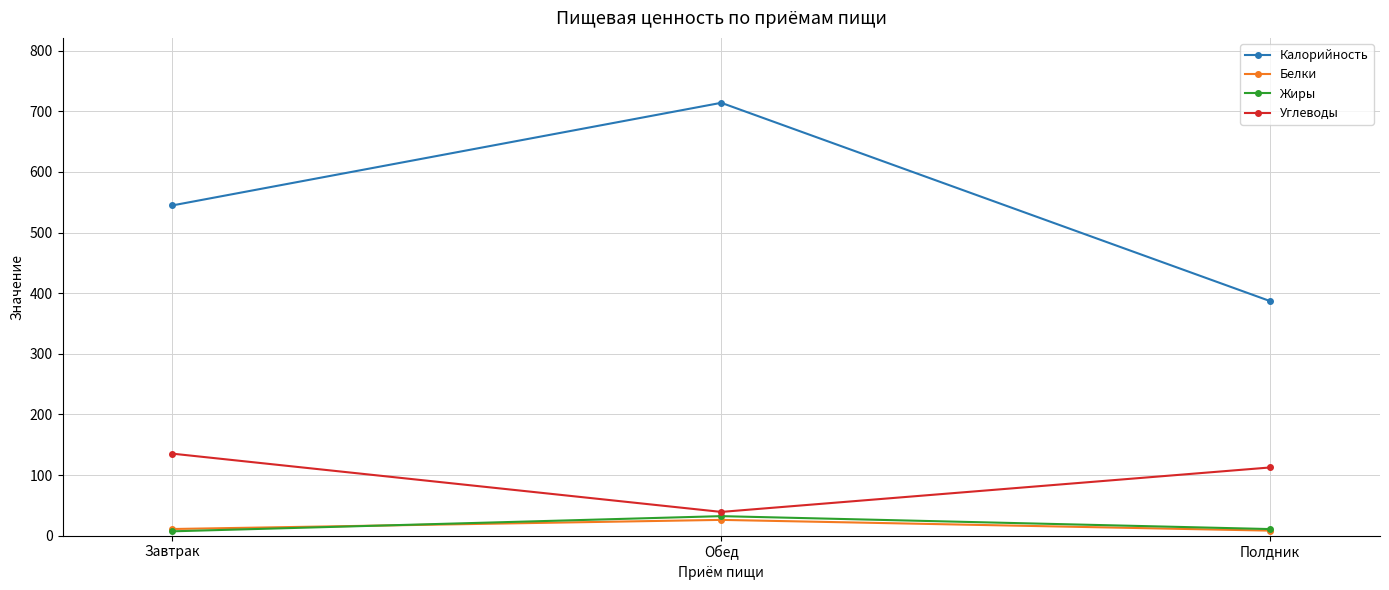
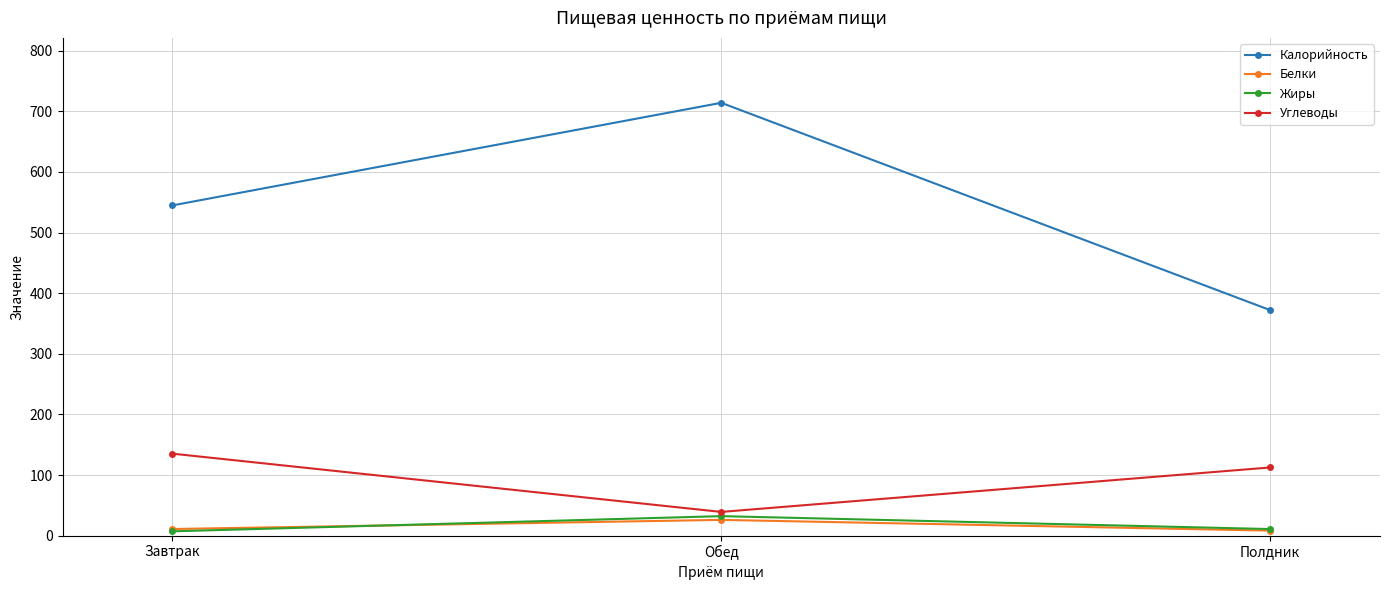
  {
    "Калорийность": {
      "Завтрак": 540,
      "Обед": 710,
-     "Полдник": 390
+     "Полдник": 370
    },
    "Белки": {
      "Обед": 30
    },
    "Жиры": {
      "Обед": 30
    },
    "Углеводы": {
      "Завтрак": 140,
      "Обед": 40,
      "Полдник": 110
    }
  }
